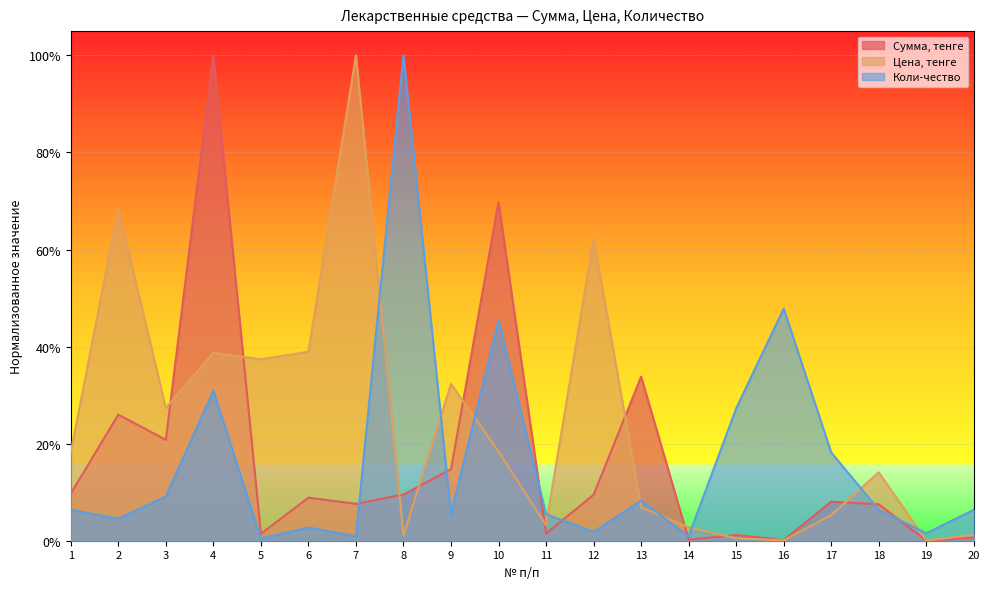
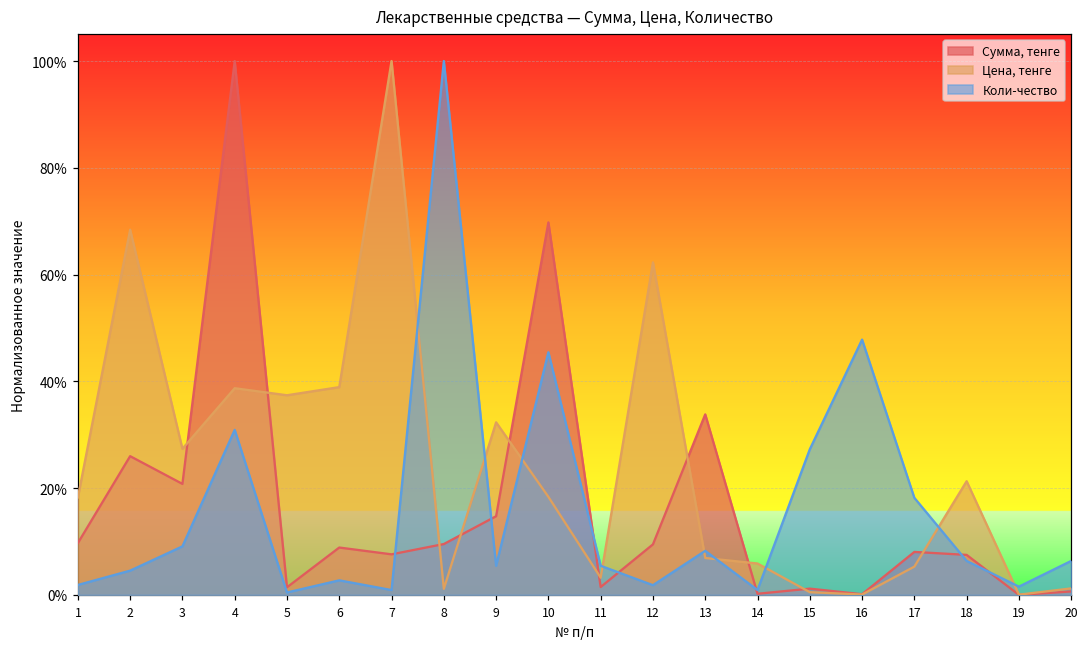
  {
    "Сумма, тенге": {
      "1": "10%",
      "2": "26%",
      "3": "21%",
      "4": "100%",
      "5": "1%",
      "6": "9%",
      "7": "8%",
      "8": "10%",
      "9": "15%",
      "10": "70%",
      "11": "1%",
      "12": "9%",
      "13": "34%",
      "14": "0%",
      "15": "1%",
      "17": "8%",
      "18": "7%",
      "20": "1%"
    },
    "Цена, тенге": {
      "1": "18%",
      "2": "68%",
      "3": "27%",
      "4": "39%",
      "5": "37%",
      "6": "39%",
      "7": "100%",
      "8": "1%",
      "9": "32%",
      "10": "18%",
      "11": "3%",
      "12": "62%",
      "13": "7%",
-     "14": "3%",
+     "14": "6%",
      "15": "1%",
      "17": "5%",
-     "18": "14%",
+     "18": "21%",
      "20": "1%"
    },
    "Коли-чество": {
-     "1": "6%",
+     "1": "2%",
      "2": "5%",
      "3": "9%",
      "4": "31%",
      "5": "0%",
      "6": "3%",
      "7": "1%",
      "8": "100%",
      "9": "5%",
      "10": "45%",
      "11": "5%",
      "12": "2%",
      "13": "8%",
      "14": "1%",
      "15": "27%",
      "16": "48%",
      "17": "18%",
      "18": "6%",
      "19": "2%",
      "20": "6%"
    }
  }
